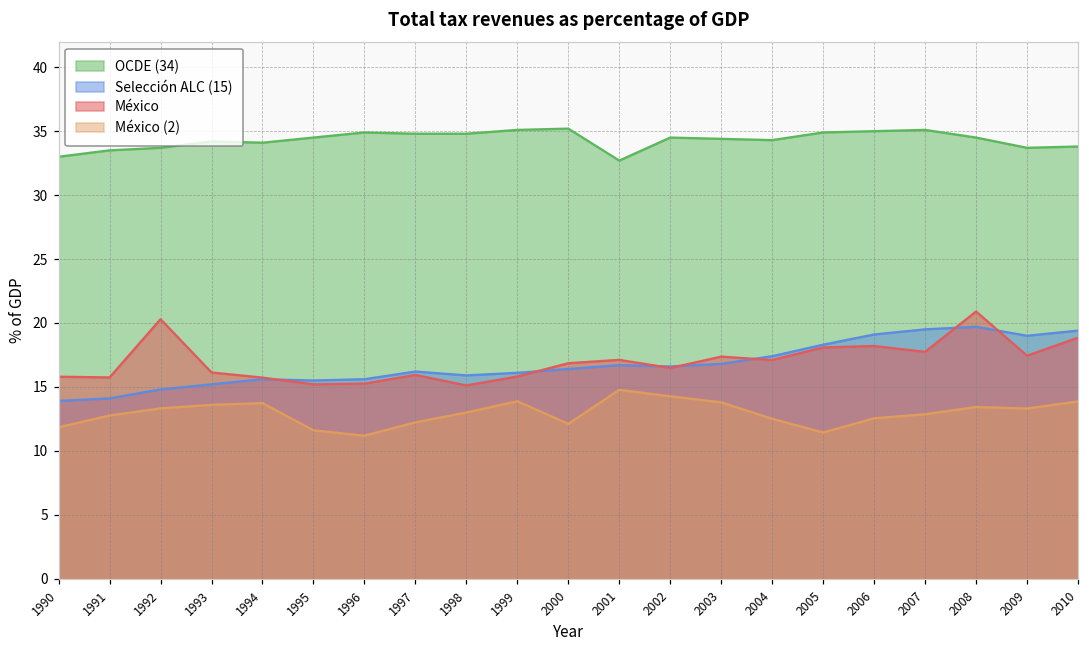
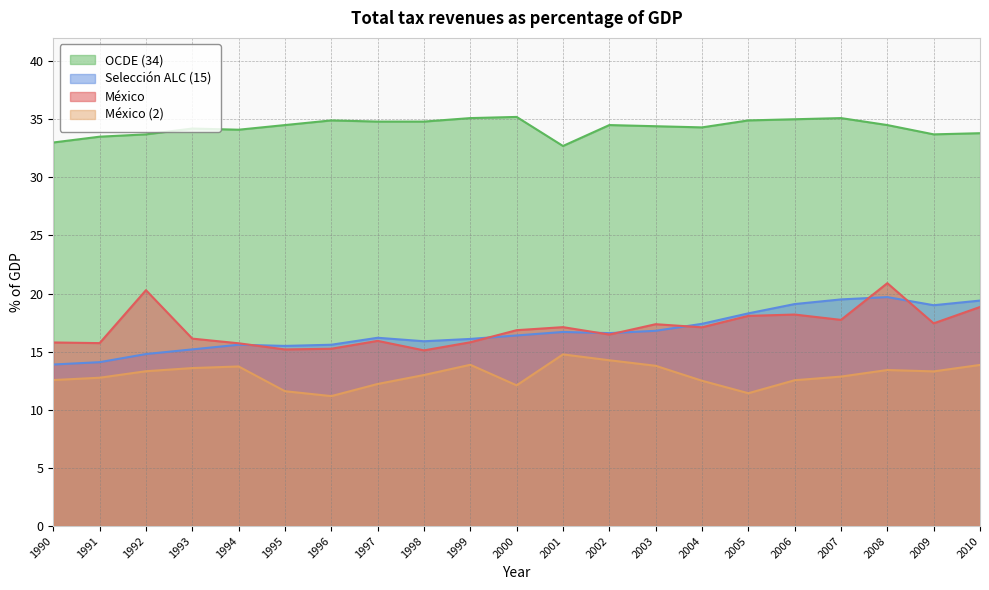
  {
    "OCDE (34)": {
      "1990": 33.0,
      "1991": 33.5,
      "1992": 33.7,
      "1994": 34.1,
      "1995": 34.5,
      "1996": 34.9,
      "1997": 34.8,
      "1998": 34.8,
      "1999": 35.1,
      "2000": 35.2,
      "2001": 32.7,
      "2002": 34.5,
      "2003": 34.4,
      "2004": 34.3,
      "2005": 34.9,
      "2006": 35.0,
      "2007": 35.1,
      "2008": 34.5,
      "2009": 33.7,
      "2010": 33.8
    },
    "Selección ALC (15)": {
      "1990": 13.9,
      "1991": 14.1,
      "1992": 14.8,
      "1993": 15.2,
      "1995": 15.5,
      "1996": 15.6,
      "1997": 16.2,
      "1998": 15.9,
      "1999": 16.1,
      "2000": 16.4,
      "2001": 16.7,
      "2003": 16.8,
      "2004": 17.4,
      "2006": 19.1,
      "2007": 19.5,
      "2008": 19.7,
      "2009": 19.0,
      "2010": 19.4
    },
    "México": {
      "1990": 15.8,
      "1991": 15.7,
      "1992": 20.3,
      "1993": 16.1,
      "1995": 15.2,
      "1996": 15.3,
      "1997": 15.9,
      "1998": 15.1,
      "1999": 15.8,
      "2000": 16.9,
      "2001": 17.1,
      "2003": 17.4,
      "2004": 17.1,
      "2006": 18.2,
      "2007": 17.7,
      "2008": 20.9,
      "2009": 17.4,
      "2010": 18.8
    },
    "México (2)": {
-     "1990": 11.8,
+     "1990": 12.6,
      "1991": 12.8,
      "1992": 13.3,
      "1993": 13.6,
      "1994": 13.7,
      "1995": 11.6,
      "1996": 11.2,
      "1997": 12.2,
      "1998": 13.0,
      "1999": 13.9,
      "2000": 12.1,
      "2001": 14.8,
      "2002": 14.3,
      "2003": 13.8,
      "2004": 12.5,
      "2005": 11.4,
      "2006": 12.5,
      "2007": 12.9,
      "2008": 13.4,
      "2009": 13.3,
      "2010": 13.9
    }
  }
